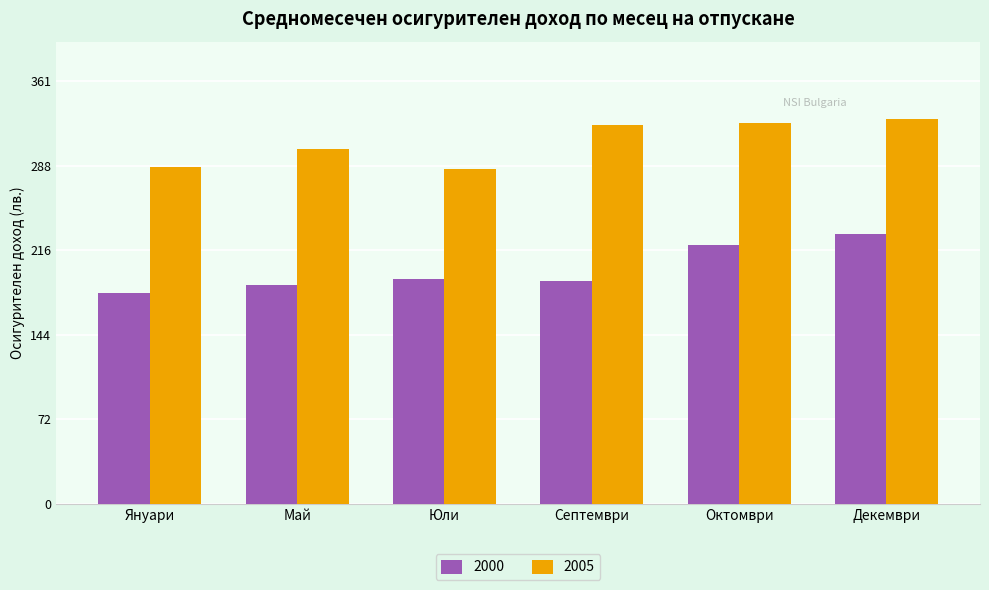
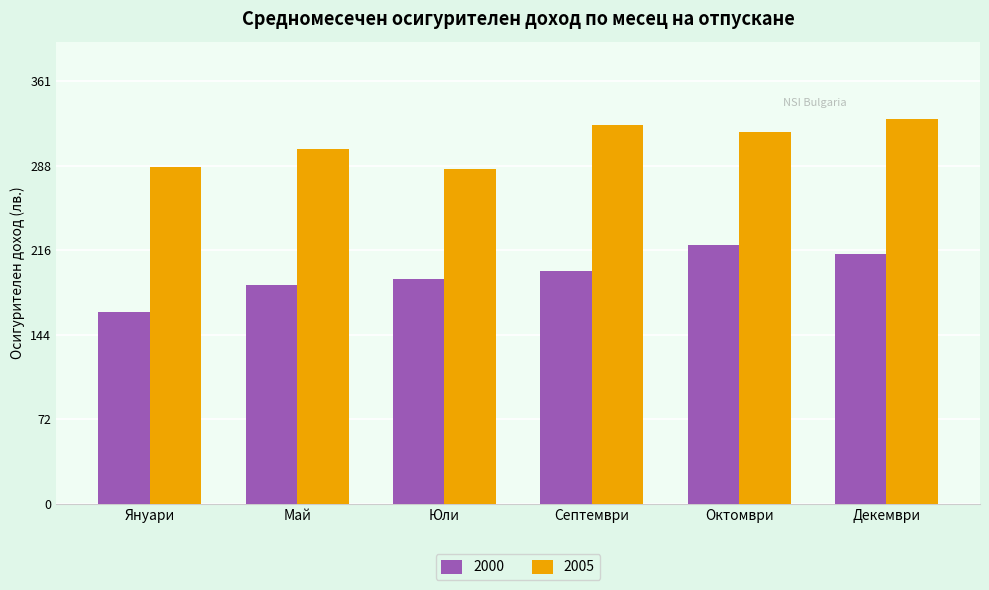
  {
    "2000": {
-     "Януари": 180,
+     "Януари": 164,
      "Май": 187,
      "Юли": 192,
-     "Септември": 190,
+     "Септември": 199,
      "Октомври": 221,
-     "Декември": 231
+     "Декември": 214
    },
    "2005": {
      "Януари": 287,
      "Май": 303,
      "Юли": 286,
      "Септември": 324,
-     "Октомври": 325,
+     "Октомври": 317,
      "Декември": 329
    }
  }
